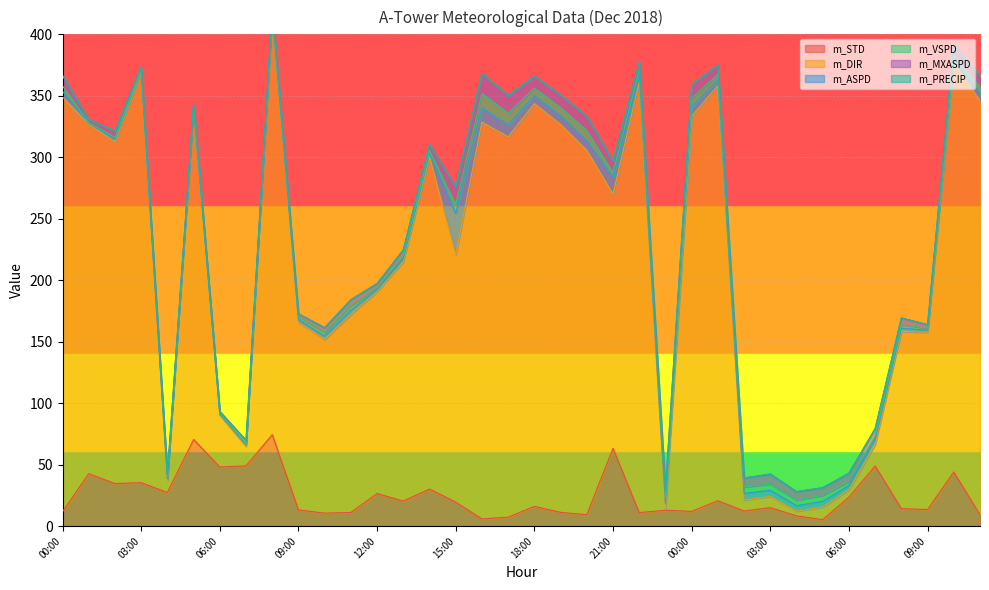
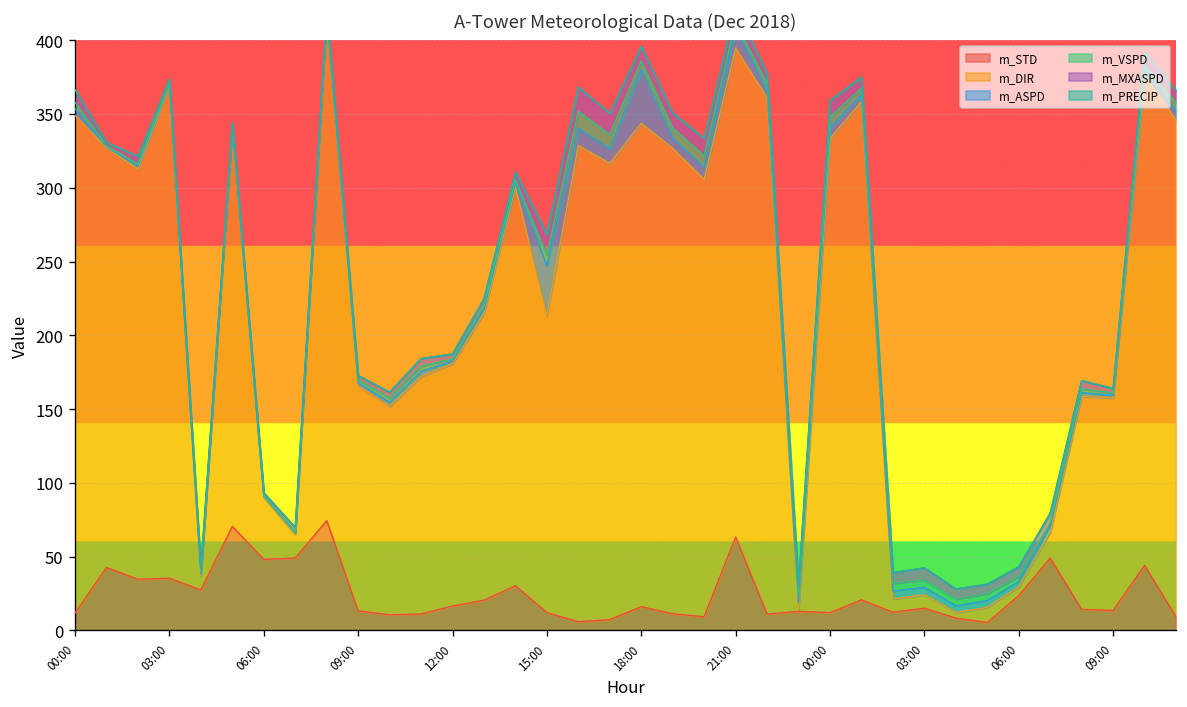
  {
    "m_STD": {
-     "12:00": 27,
-     "15:00": 20,
+     "12:00": 16,
+     "15:00": 12,
      "18:00": 16,
      "21:00": 63
    },
    "m_DIR": {
      "15:00": 201,
      "18:00": 328,
-     "21:00": 207
+     "21:00": 331
    },
    "m_ASPD": {
      "15:00": 34,
-     "18:00": 6
+     "18:00": 36
    }
  }
